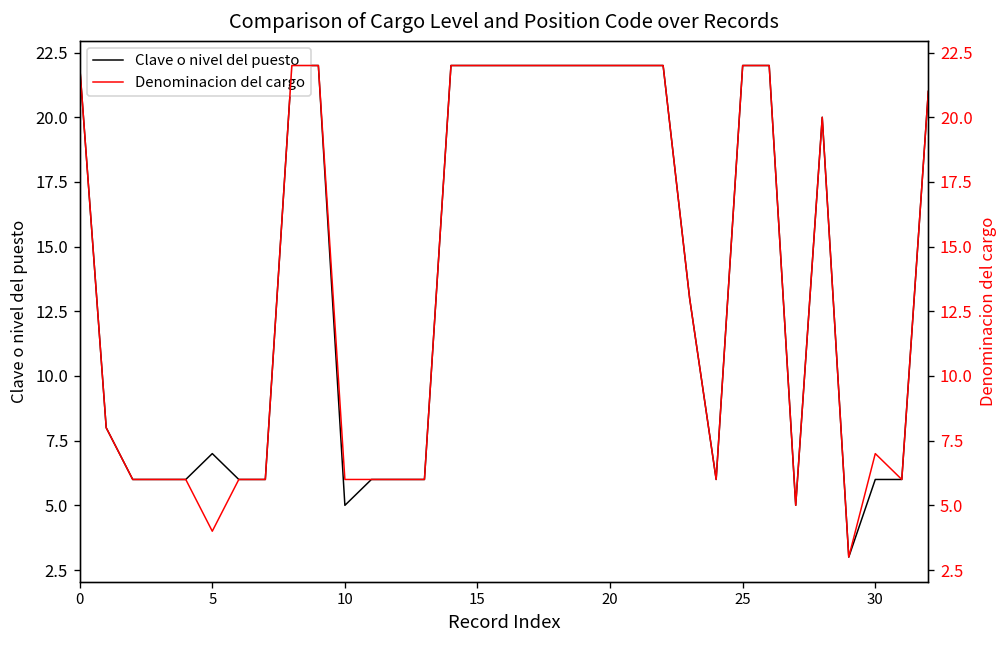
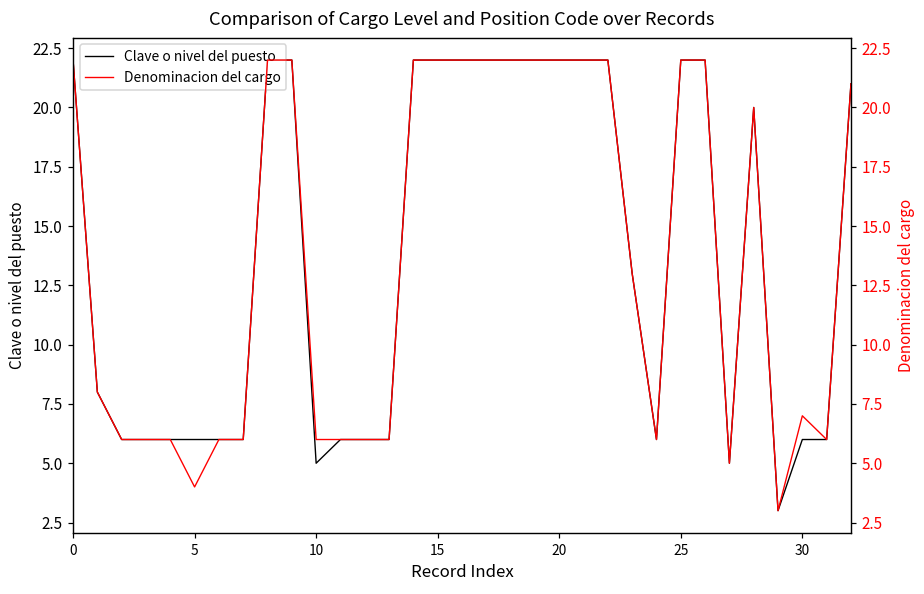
  {
    "Clave o nivel del puesto": {
      "0": 22,
-     "5": 7,
+     "5": 6,
      "10": 5,
      "15": 22,
      "20": 22,
      "25": 22,
      "30": 6
    },
    "Denominacion del cargo": {
      "0": 22.0,
      "5": 4.0,
      "10": 6.0,
      "15": 22.0,
      "20": 22.0,
      "25": 22.0,
      "30": 7.0
    }
  }
